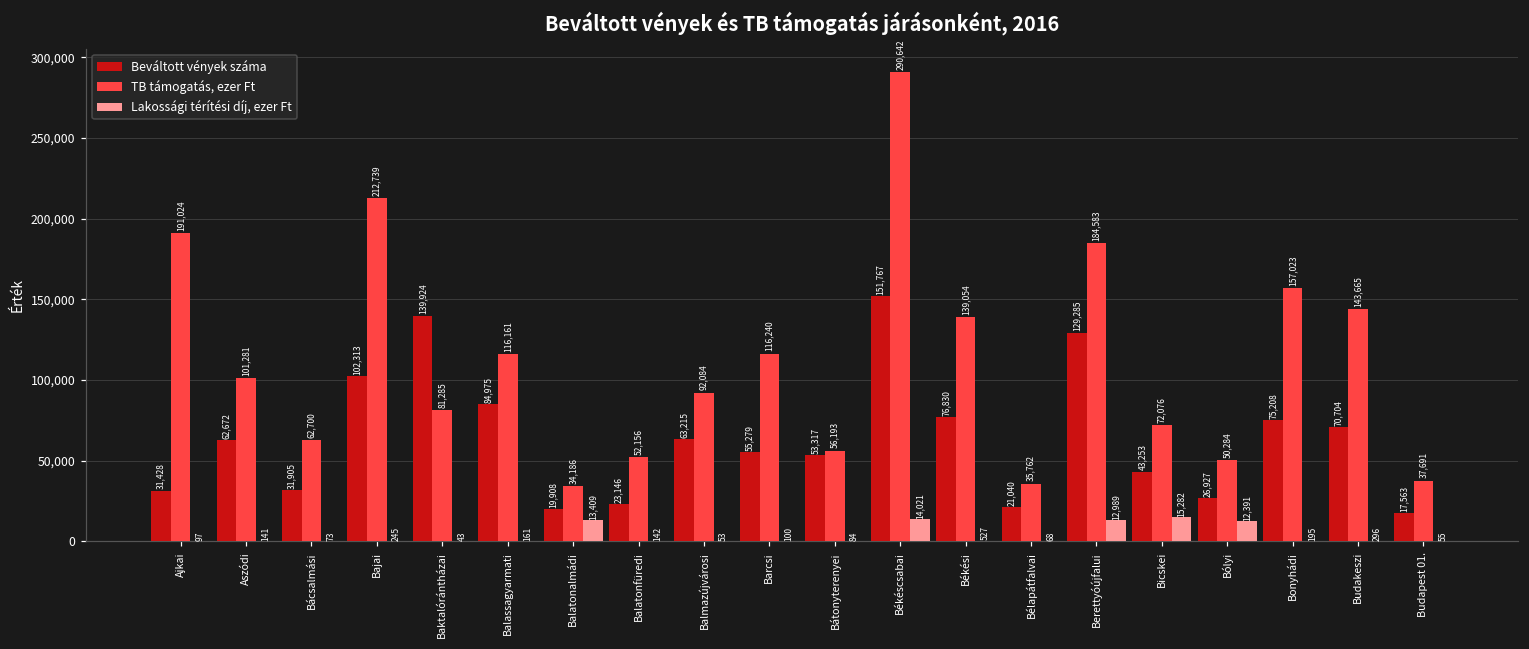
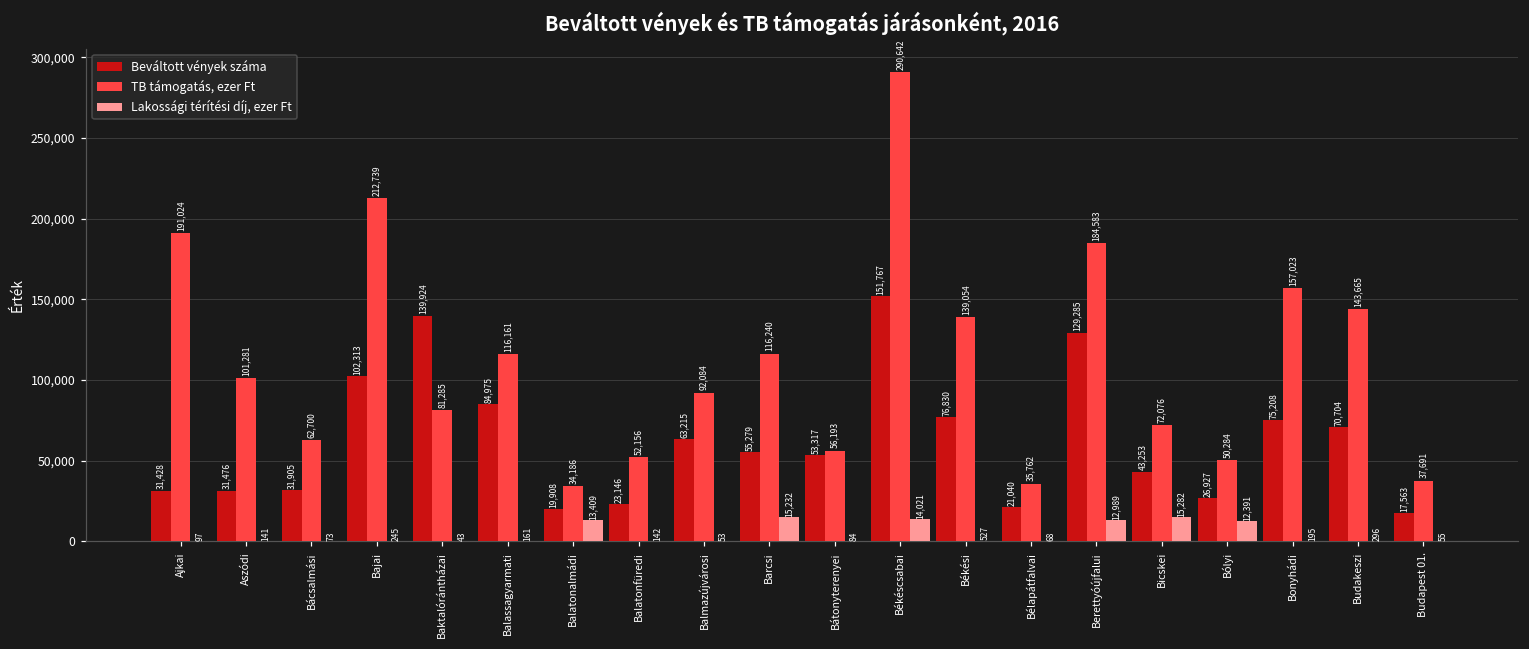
  {
    "Beváltott vények száma": {
      "Ajkai": "31,428",
-     "Aszódi": "62,672",
+     "Aszódi": "31,476",
      "Bácsalmási": "31,905",
      "Bajai": "102,313",
      "Baktalórántházai": "139,924",
      "Balassagyarmati": "84,975",
      "Balatonalmádi": "19,908",
      "Balatonfüredi": "23,146",
      "Balmazújvárosi": "63,215",
      "Barcsi": "55,279",
      "Bátonyterenyei": "53,317",
      "Békéscsabai": "151,767",
      "Békési": "76,830",
      "Bélapátfalvai": "21,040",
      "Berettyóújfalui": "129,285",
      "Bicskei": "43,253",
      "Bólyi": "26,927",
      "Bonyhádi": "75,208",
      "Budakeszi": "70,704",
      "Budapest 01.": "17,563"
    },
    "TB támogatás, ezer Ft": {
      "Ajkai": "191,024",
      "Aszódi": "101,281",
      "Bácsalmási": "62,700",
      "Bajai": "212,739",
      "Baktalórántházai": "81,285",
      "Balassagyarmati": "116,161",
      "Balatonalmádi": "34,186",
      "Balatonfüredi": "52,156",
      "Balmazújvárosi": "92,084",
      "Barcsi": "116,240",
      "Bátonyterenyei": "56,193",
      "Békéscsabai": "290,642",
      "Békési": "139,054",
      "Bélapátfalvai": "35,762",
      "Berettyóújfalui": "184,583",
      "Bicskei": "72,076",
      "Bólyi": "50,284",
      "Bonyhádi": "157,023",
      "Budakeszi": "143,665",
      "Budapest 01.": "37,691"
    },
    "Lakossági térítési díj, ezer Ft": {
      "Ajkai": "97",
      "Aszódi": "141",
      "Bácsalmási": "73",
      "Bajai": "245",
      "Baktalórántházai": "43",
      "Balassagyarmati": "161",
      "Balatonalmádi": "13,409",
      "Balatonfüredi": "142",
      "Balmazújvárosi": "53",
-     "Barcsi": "100",
+     "Barcsi": "15,232",
      "Bátonyterenyei": "84",
      "Békéscsabai": "14,021",
      "Békési": "527",
      "Bélapátfalvai": "68",
      "Berettyóújfalui": "12,989",
      "Bicskei": "15,282",
      "Bólyi": "12,391",
      "Bonyhádi": "195",
      "Budakeszi": "296",
      "Budapest 01.": "55"
    }
  }
